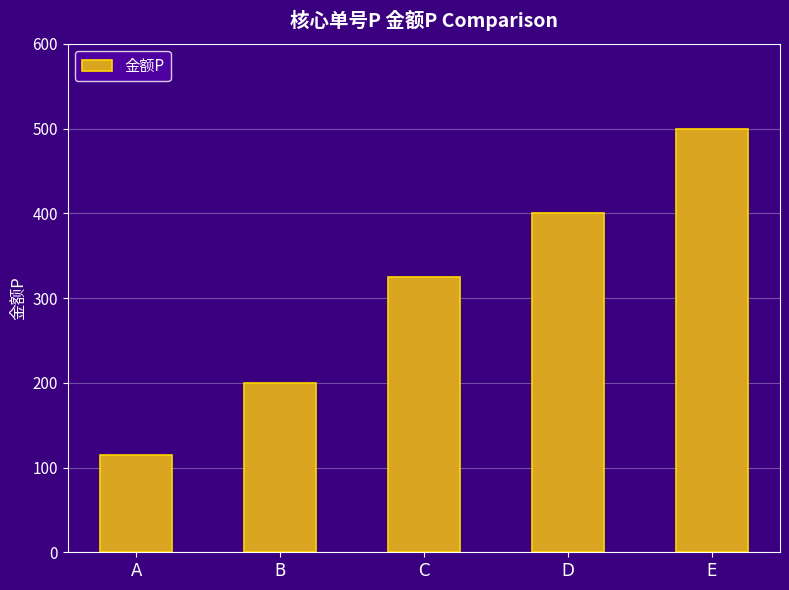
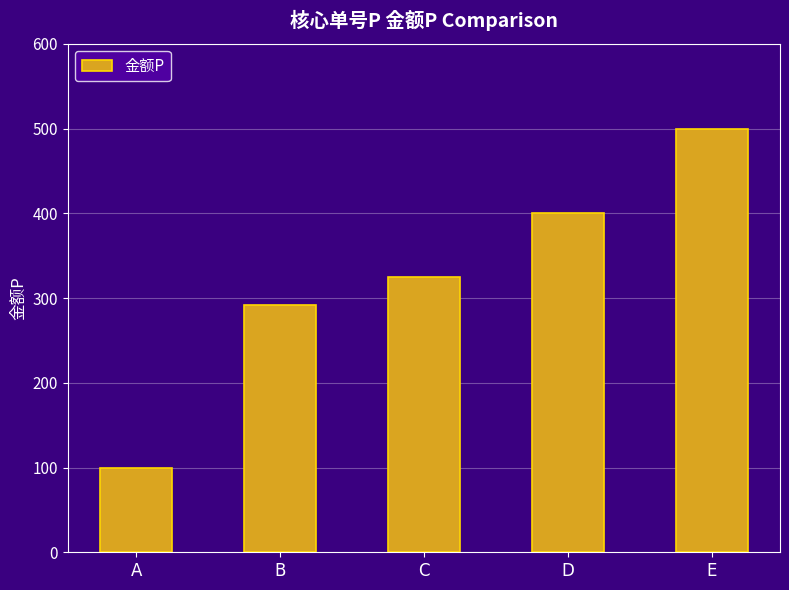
  {
-   "A": 120,
-   "B": 200,
+   "A": 100,
+   "B": 290,
    "C": 330,
    "D": 400,
    "E": 500
  }
